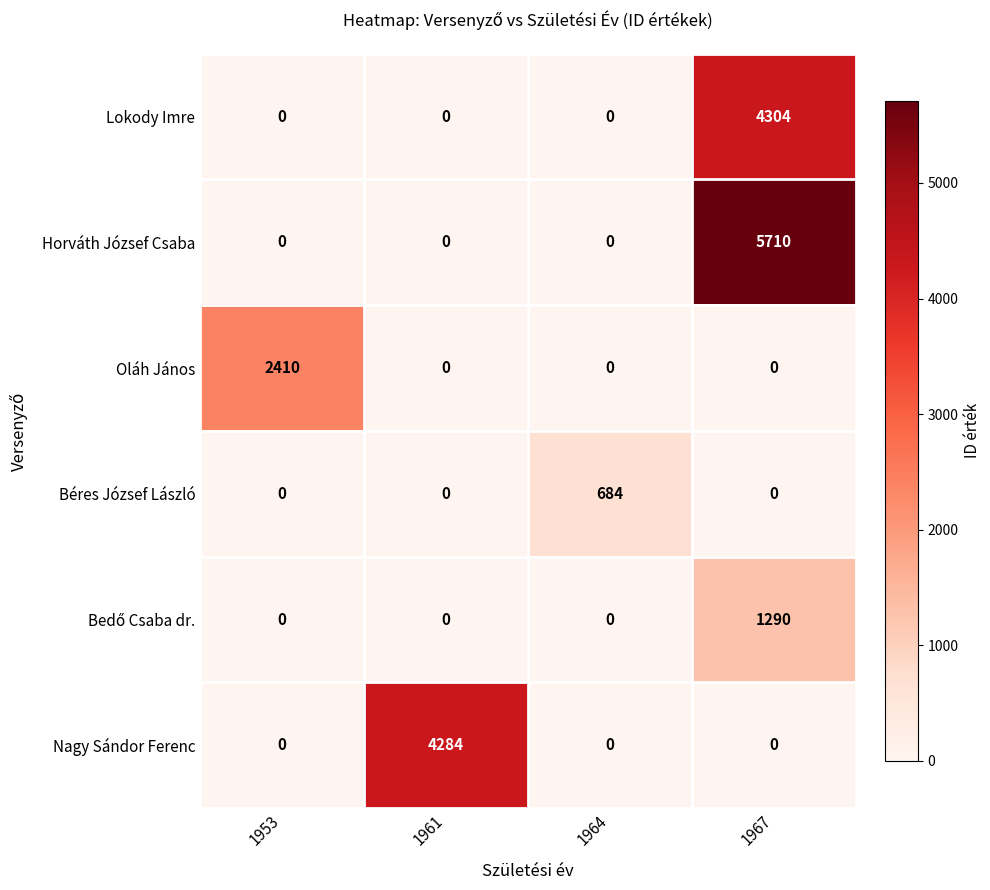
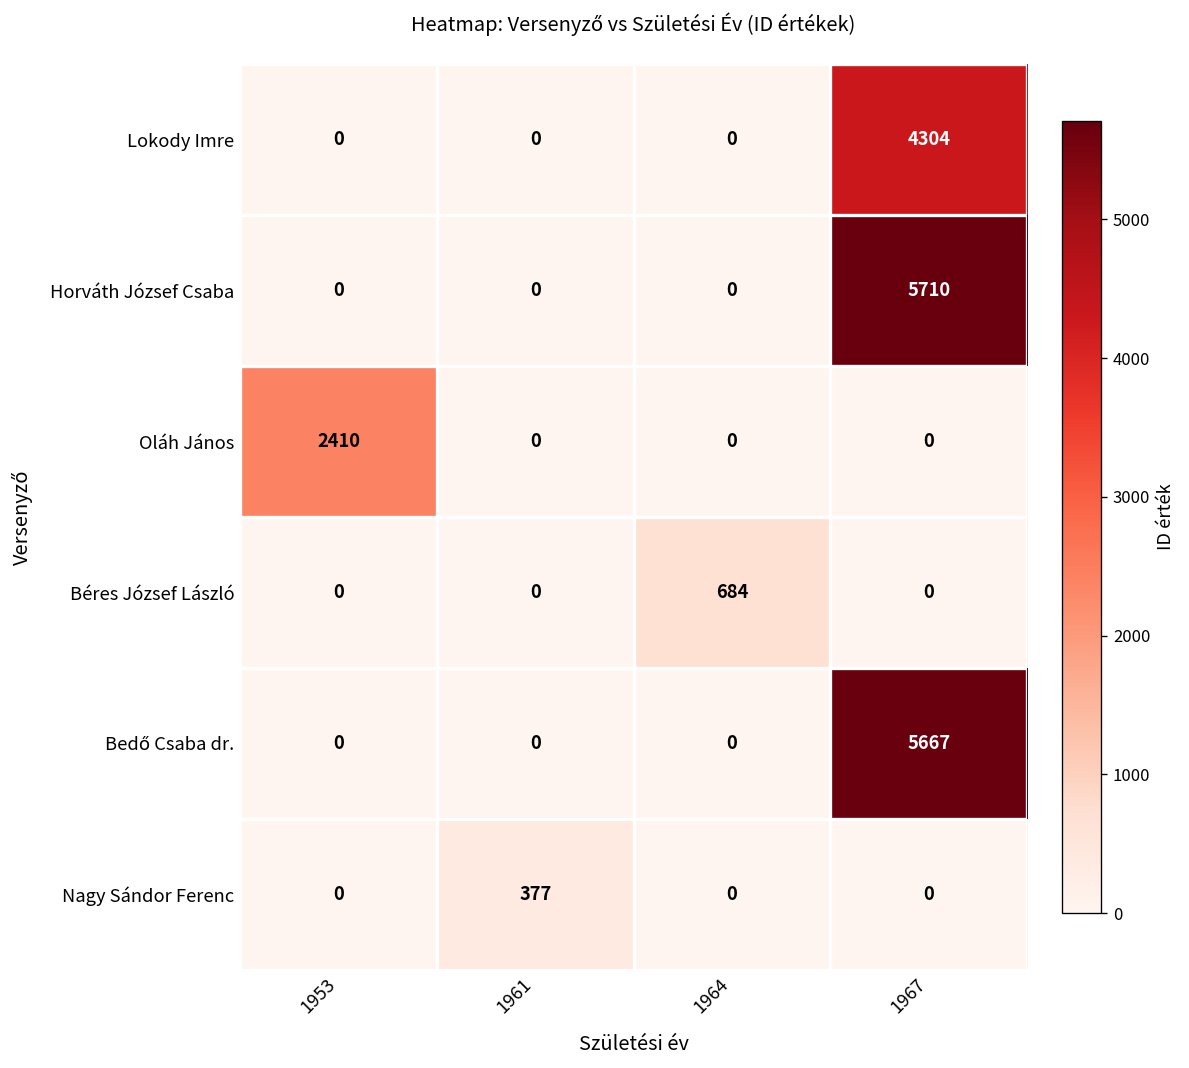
  {
    "Lokody Imre": {
      "1953": 0,
      "1961": 0,
      "1964": 0,
      "1967": 4304
    },
    "Horváth József Csaba": {
      "1953": 0,
      "1961": 0,
      "1964": 0,
      "1967": 5710
    },
    "Oláh János": {
      "1953": 2410,
      "1961": 0,
      "1964": 0,
      "1967": 0
    },
    "Béres József László": {
      "1953": 0,
      "1961": 0,
      "1964": 684,
      "1967": 0
    },
    "Bedő Csaba dr.": {
      "1953": 0,
      "1961": 0,
      "1964": 0,
-     "1967": 1290
+     "1967": 5667
    },
    "Nagy Sándor Ferenc": {
      "1953": 0,
-     "1961": 4284,
+     "1961": 377,
      "1964": 0,
      "1967": 0
    }
  }
